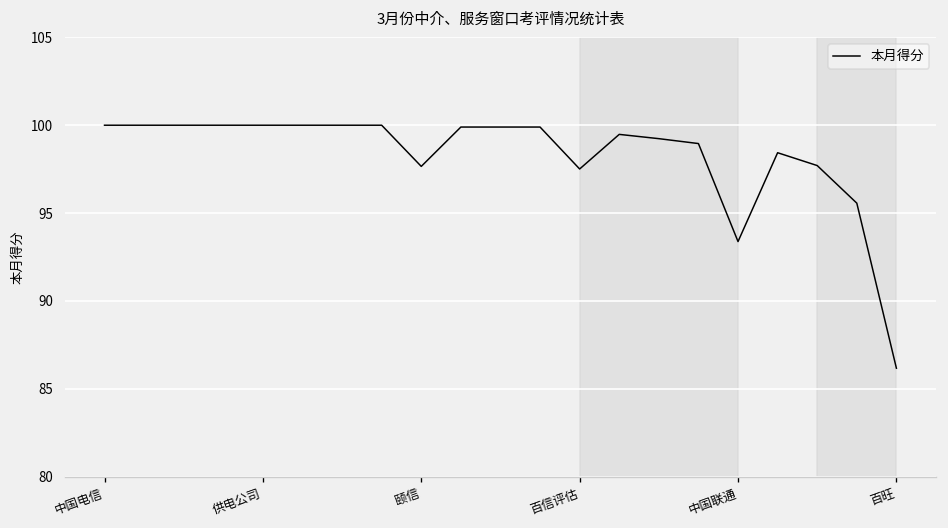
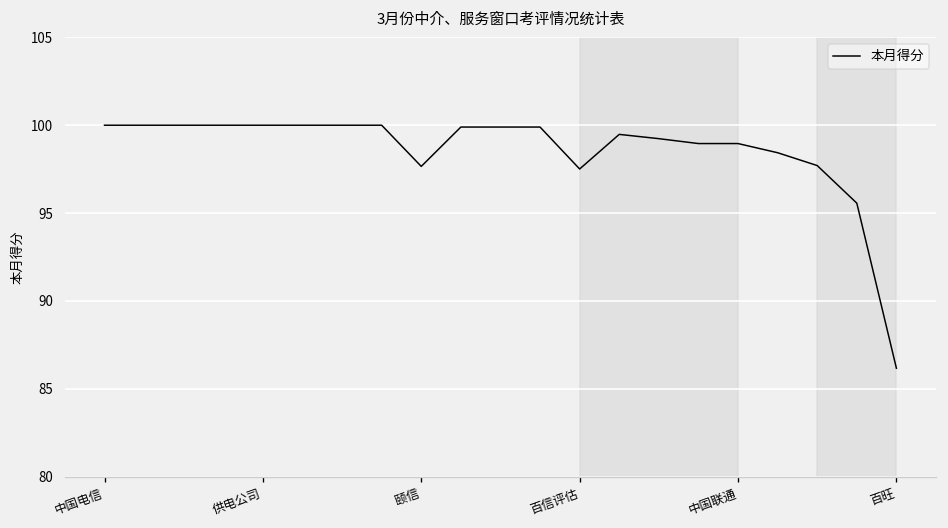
  {
    "中国电信": 100.0,
    "供电公司": 100.0,
    "颐信": 97.7,
    "百信评估": 97.5,
-   "中国联通": 93.4,
+   "中国联通": 99.0,
    "百旺": 86.2
  }
